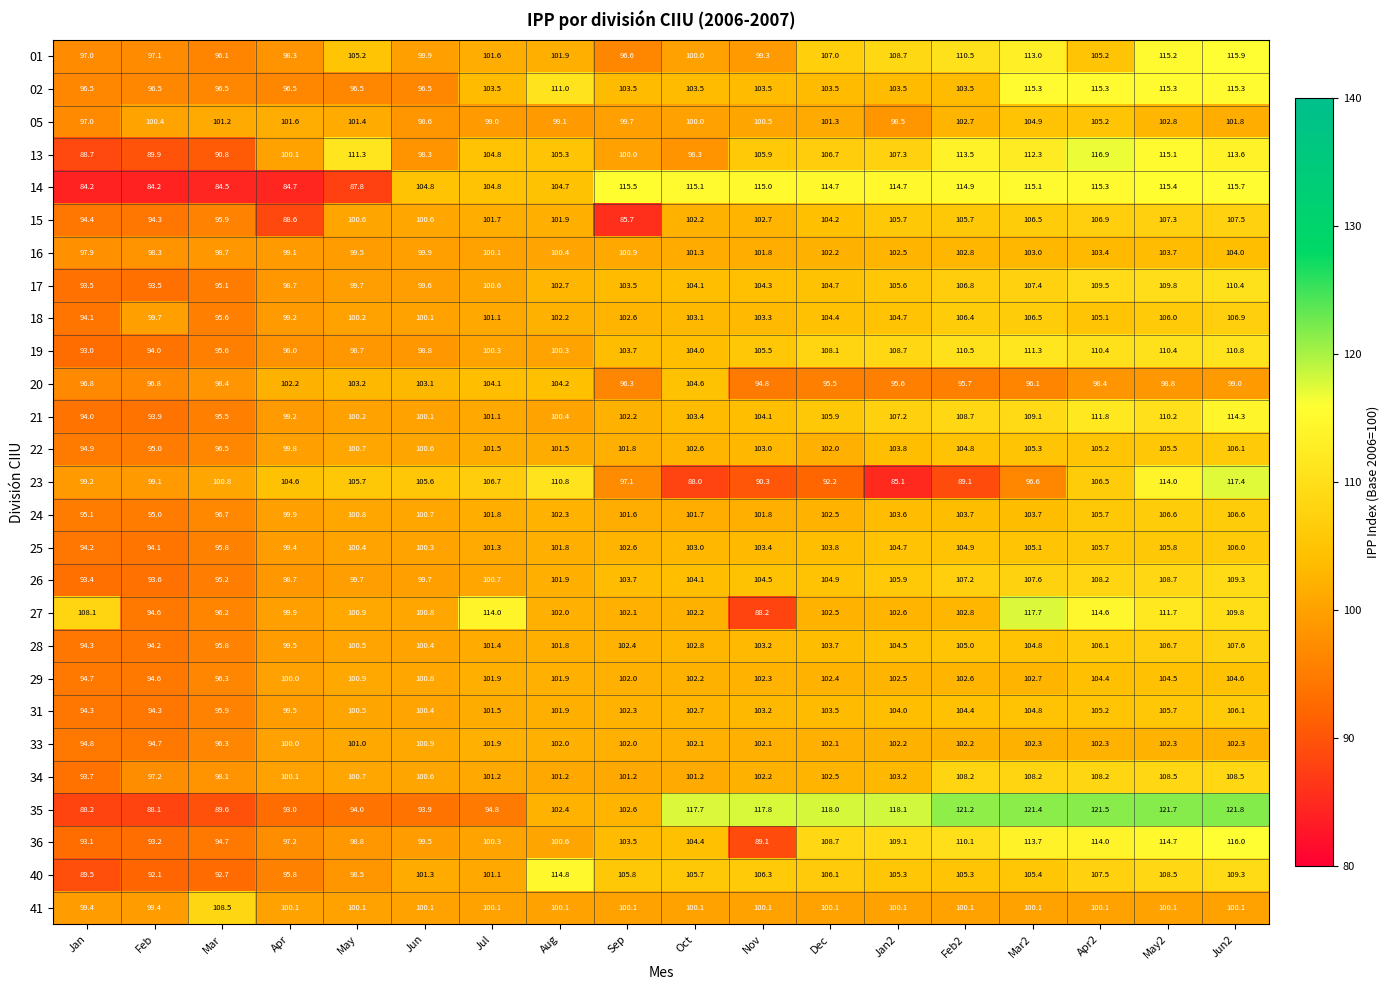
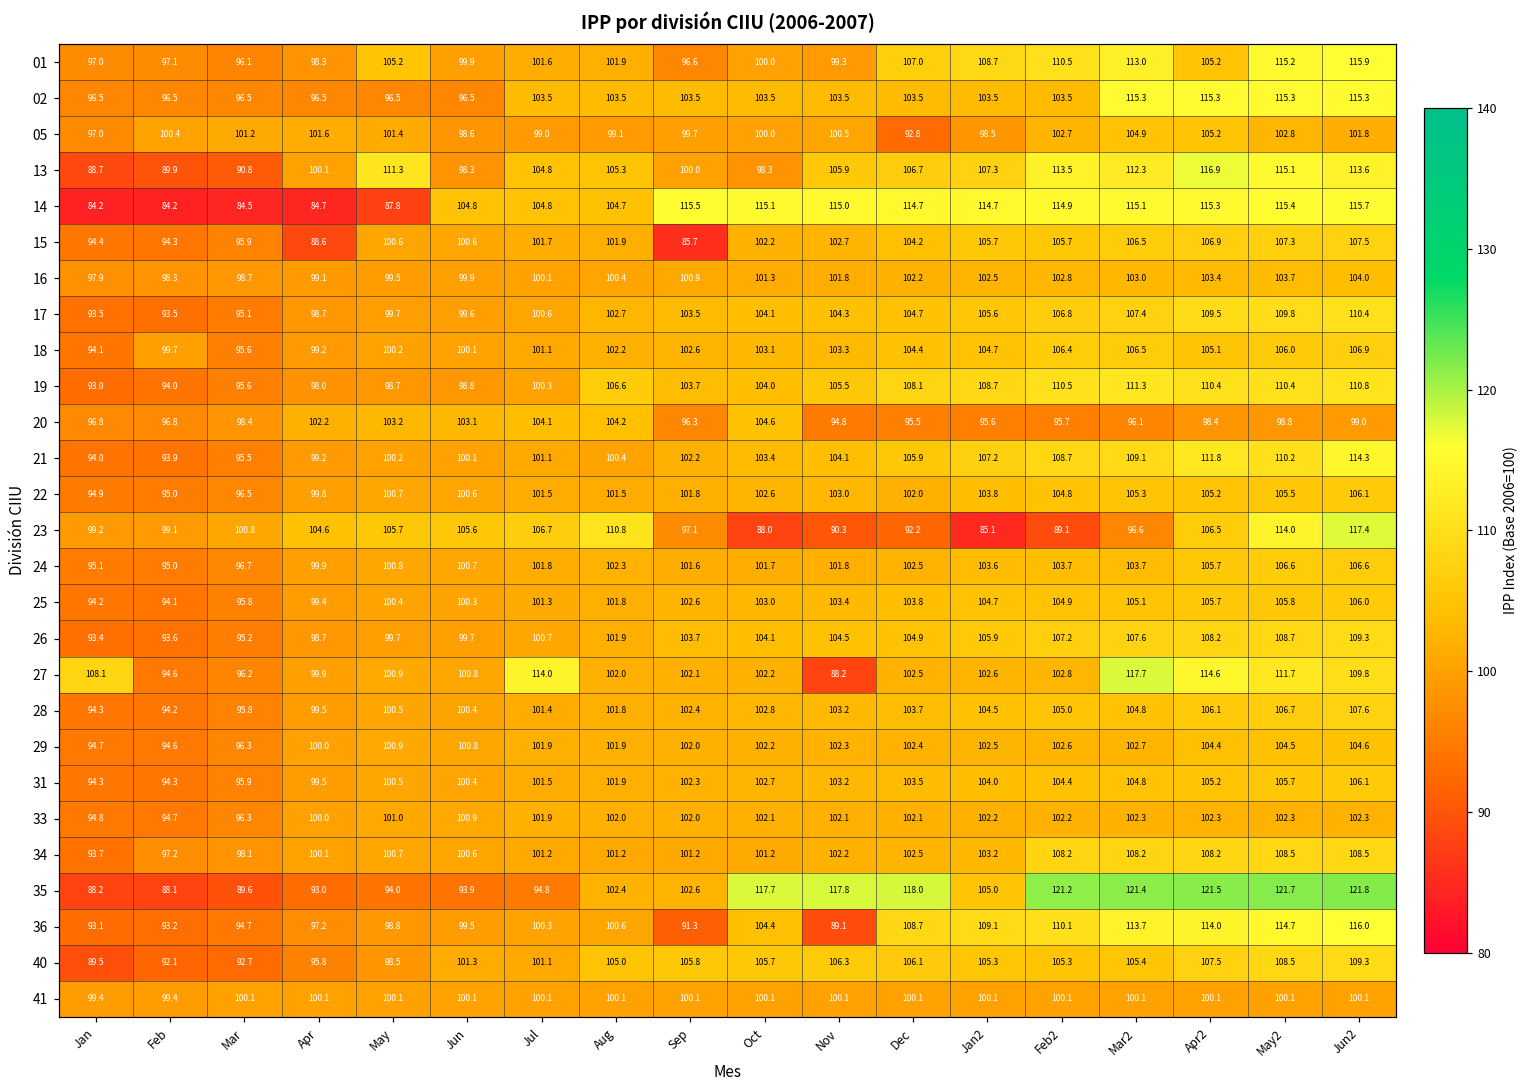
  {
    "02": {
      "Jan": 96.5,
      "Feb": 96.5,
      "Mar": 96.5,
      "Apr": 96.5,
      "May": 96.5,
      "Jun": 96.5,
      "Jul": 103.5,
-     "Aug": 111.0,
+     "Aug": 103.5,
      "Sep": 103.5,
      "Oct": 103.5,
      "Nov": 103.5,
      "Dec": 103.5,
      "Jan2": 103.5,
      "Feb2": 103.5,
      "Mar2": 115.3,
      "Apr2": 115.3,
      "May2": 115.3,
      "Jun2": 115.3
    },
    "05": {
      "Jan": 97.0,
      "Feb": 100.4,
      "Mar": 101.2,
      "Apr": 101.6,
      "May": 101.4,
      "Jun": 98.6,
      "Jul": 99.0,
      "Aug": 99.1,
      "Sep": 99.7,
      "Oct": 100.0,
      "Nov": 100.5,
-     "Dec": 101.3,
+     "Dec": 92.8,
      "Jan2": 98.5,
      "Feb2": 102.7,
      "Mar2": 104.9,
      "Apr2": 105.2,
      "May2": 102.8,
      "Jun2": 101.8
    },
    "19": {
      "Jan": 93.0,
      "Feb": 94.0,
      "Mar": 95.6,
      "Apr": 98.0,
      "May": 98.7,
      "Jun": 98.8,
      "Jul": 100.3,
-     "Aug": 100.3,
+     "Aug": 106.6,
      "Sep": 103.7,
      "Oct": 104.0,
      "Nov": 105.5,
      "Dec": 108.1,
      "Jan2": 108.7,
      "Feb2": 110.5,
      "Mar2": 111.3,
      "Apr2": 110.4,
      "May2": 110.4,
      "Jun2": 110.8
    },
    "35": {
      "Jan": 88.2,
      "Feb": 88.1,
      "Mar": 89.6,
      "Apr": 93.0,
      "May": 94.0,
      "Jun": 93.9,
      "Jul": 94.8,
      "Aug": 102.4,
      "Sep": 102.6,
      "Oct": 117.7,
      "Nov": 117.8,
      "Dec": 118.0,
-     "Jan2": 118.1,
+     "Jan2": 105.0,
      "Feb2": 121.2,
      "Mar2": 121.4,
      "Apr2": 121.5,
      "May2": 121.7,
      "Jun2": 121.8
    },
    "36": {
      "Jan": 93.1,
      "Feb": 93.2,
      "Mar": 94.7,
      "Apr": 97.2,
      "May": 98.8,
      "Jun": 99.5,
      "Jul": 100.3,
      "Aug": 100.6,
-     "Sep": 103.5,
+     "Sep": 91.3,
      "Oct": 104.4,
      "Nov": 89.1,
      "Dec": 108.7,
      "Jan2": 109.1,
      "Feb2": 110.1,
      "Mar2": 113.7,
      "Apr2": 114.0,
      "May2": 114.7,
      "Jun2": 116.0
    },
    "40": {
      "Jan": 89.5,
      "Feb": 92.1,
      "Mar": 92.7,
      "Apr": 95.8,
      "May": 98.5,
      "Jun": 101.3,
      "Jul": 101.1,
-     "Aug": 114.8,
+     "Aug": 105.0,
      "Sep": 105.8,
      "Oct": 105.7,
      "Nov": 106.3,
      "Dec": 106.1,
      "Jan2": 105.3,
      "Feb2": 105.3,
      "Mar2": 105.4,
      "Apr2": 107.5,
      "May2": 108.5,
      "Jun2": 109.3
    },
    "41": {
      "Jan": 99.4,
      "Feb": 99.4,
-     "Mar": 108.5,
+     "Mar": 100.1,
      "Apr": 100.1,
      "May": 100.1,
      "Jun": 100.1,
      "Jul": 100.1,
      "Aug": 100.1,
      "Sep": 100.1,
      "Oct": 100.1,
      "Nov": 100.1,
      "Dec": 100.1,
      "Jan2": 100.1,
      "Feb2": 100.1,
      "Mar2": 100.1,
      "Apr2": 100.1,
      "May2": 100.1,
      "Jun2": 100.1
    }
  }
